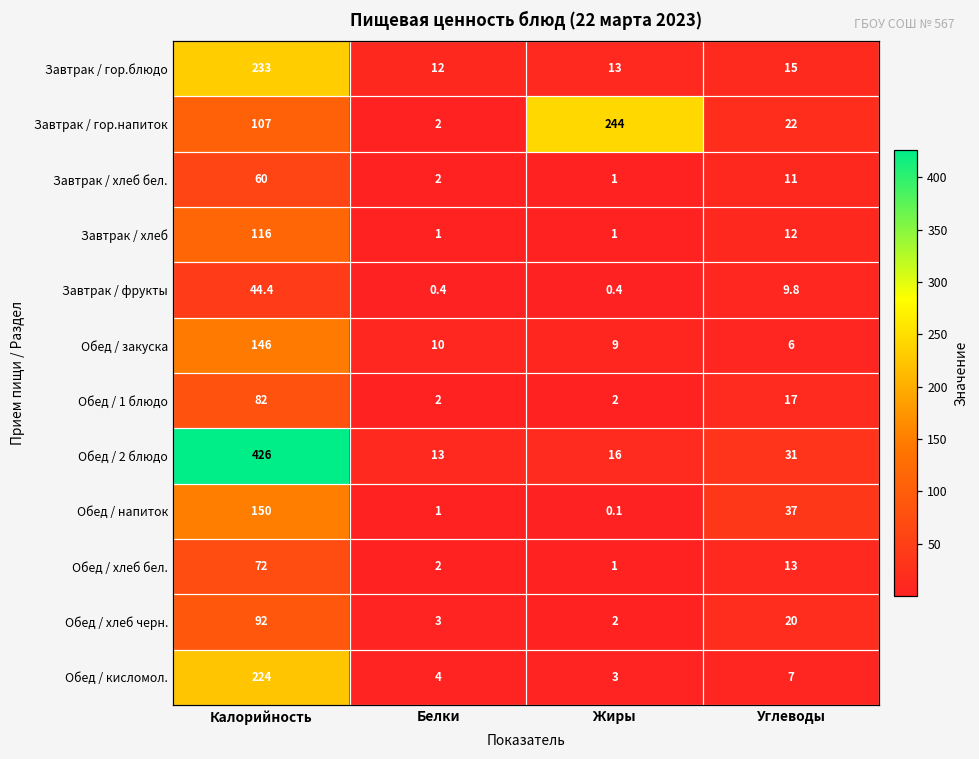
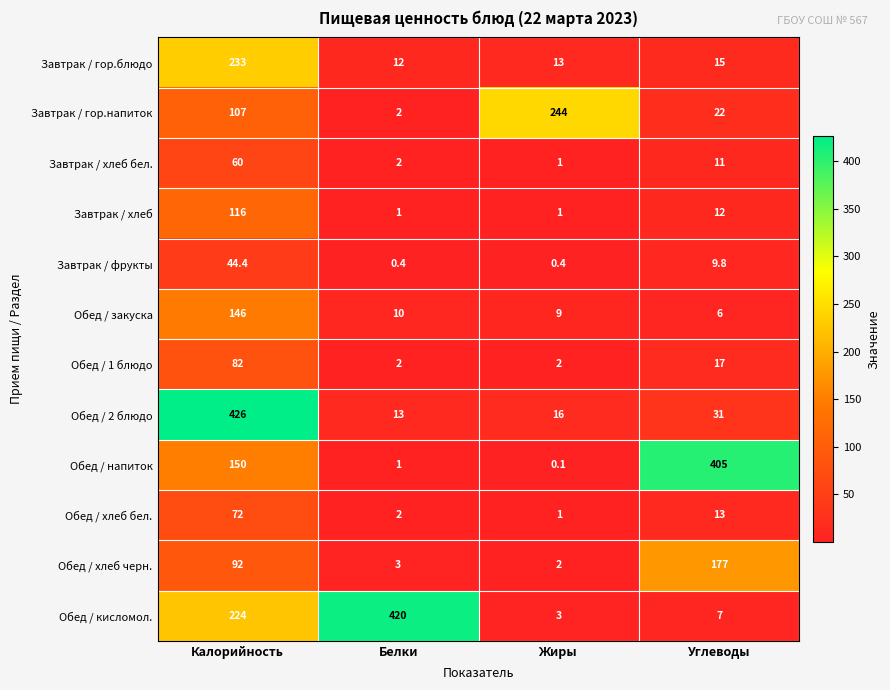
  {
    "Завтрак / гор.блюдо": {
      "Калорийность": 233,
      "Белки": 12,
      "Жиры": 13,
      "Углеводы": 15
    },
    "Завтрак / гор.напиток": {
      "Калорийность": 107,
      "Белки": 2,
      "Жиры": 244,
      "Углеводы": 22
    },
    "Завтрак / хлеб бел.": {
      "Калорийность": 60,
      "Белки": 2,
      "Жиры": 1,
      "Углеводы": 11
    },
    "Завтрак / хлеб": {
      "Калорийность": 116,
      "Белки": 1,
      "Жиры": 1,
      "Углеводы": 12
    },
    "Завтрак / фрукты": {
      "Калорийность": 44.4,
      "Белки": 0.4,
      "Жиры": 0.4,
      "Углеводы": 9.8
    },
    "Обед / закуска": {
      "Калорийность": 146,
      "Белки": 10,
      "Жиры": 9,
      "Углеводы": 6
    },
    "Обед / 1 блюдо": {
      "Калорийность": 82,
      "Белки": 2,
      "Жиры": 2,
      "Углеводы": 17
    },
    "Обед / 2 блюдо": {
      "Калорийность": 426,
      "Белки": 13,
      "Жиры": 16,
      "Углеводы": 31
    },
    "Обед / напиток": {
      "Калорийность": 150,
      "Белки": 1,
      "Жиры": 0.1,
-     "Углеводы": 37
+     "Углеводы": 405
    },
    "Обед / хлеб бел.": {
      "Калорийность": 72,
      "Белки": 2,
      "Жиры": 1,
      "Углеводы": 13
    },
    "Обед / хлеб черн.": {
      "Калорийность": 92,
      "Белки": 3,
      "Жиры": 2,
-     "Углеводы": 20
+     "Углеводы": 177
    },
    "Обед / кисломол.": {
      "Калорийность": 224,
-     "Белки": 4,
+     "Белки": 420,
      "Жиры": 3,
      "Углеводы": 7
    }
  }
